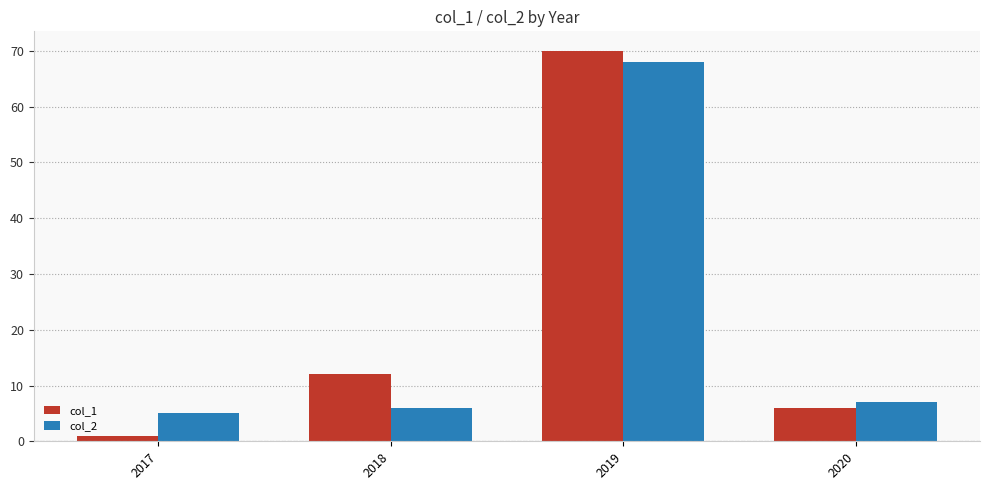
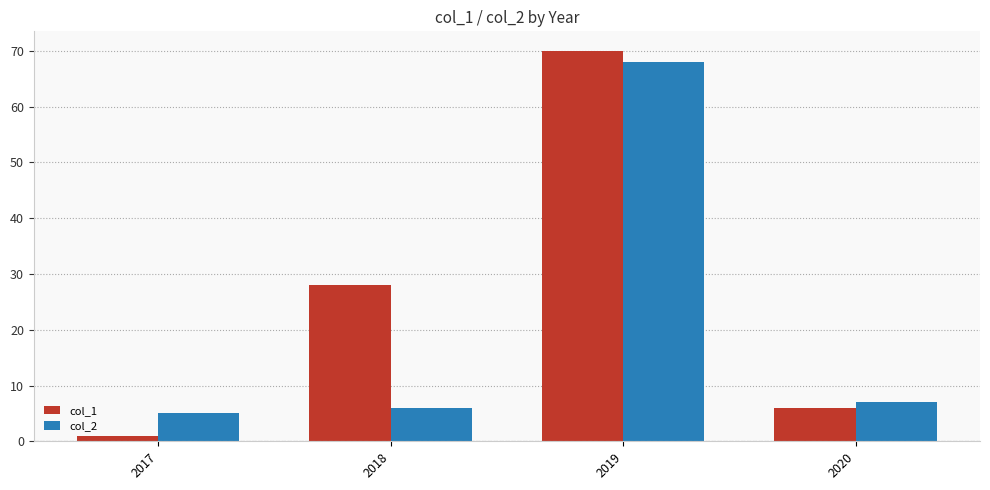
  {
    "col_1": {
      "2017": 1,
-     "2018": 12,
+     "2018": 28,
      "2019": 70,
      "2020": 6
    },
    "col_2": {
      "2017": 5,
      "2018": 6,
      "2019": 68,
      "2020": 7
    }
  }
